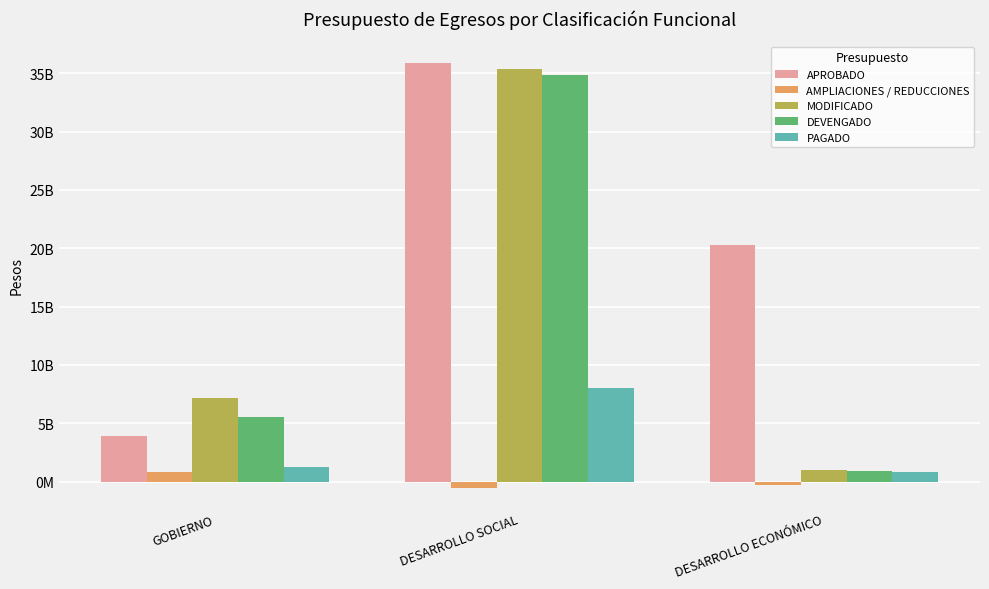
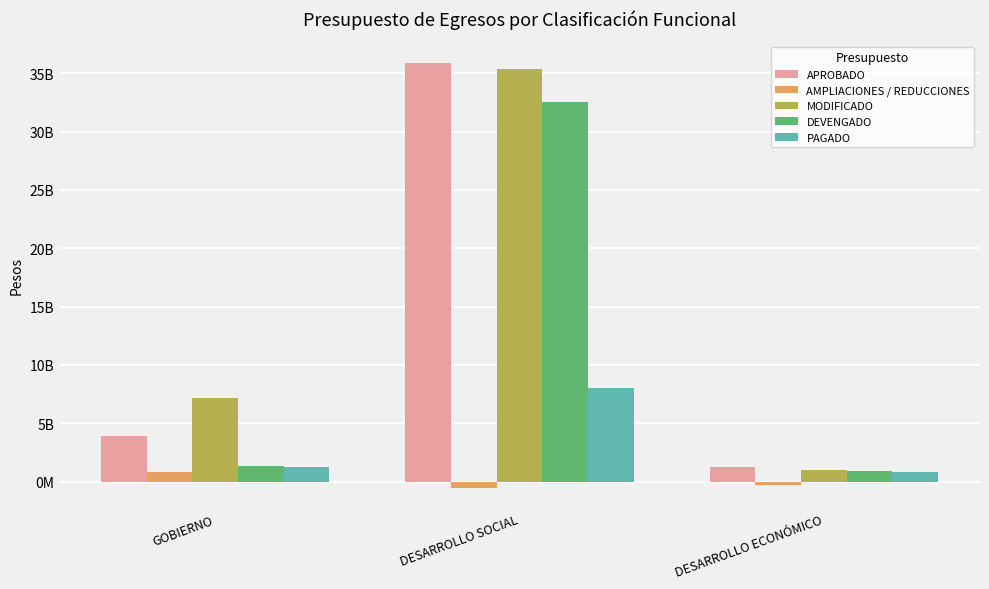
  {
    "APROBADO": {
      "GOBIERNO": 3900000000,
      "DESARROLLO SOCIAL": 35900000000,
-     "DESARROLLO ECONÓMICO": 20300000000
+     "DESARROLLO ECONÓMICO": 1200000000
    },
    "DEVENGADO": {
-     "GOBIERNO": 5500000000,
-     "DESARROLLO SOCIAL": 34800000000,
+     "GOBIERNO": 1300000000,
+     "DESARROLLO SOCIAL": 32500000000,
      "DESARROLLO ECONÓMICO": 900000000
    },
    "PAGADO": {
      "GOBIERNO": 1200000000,
      "DESARROLLO SOCIAL": 8000000000,
      "DESARROLLO ECONÓMICO": 800000000
    }
  }
